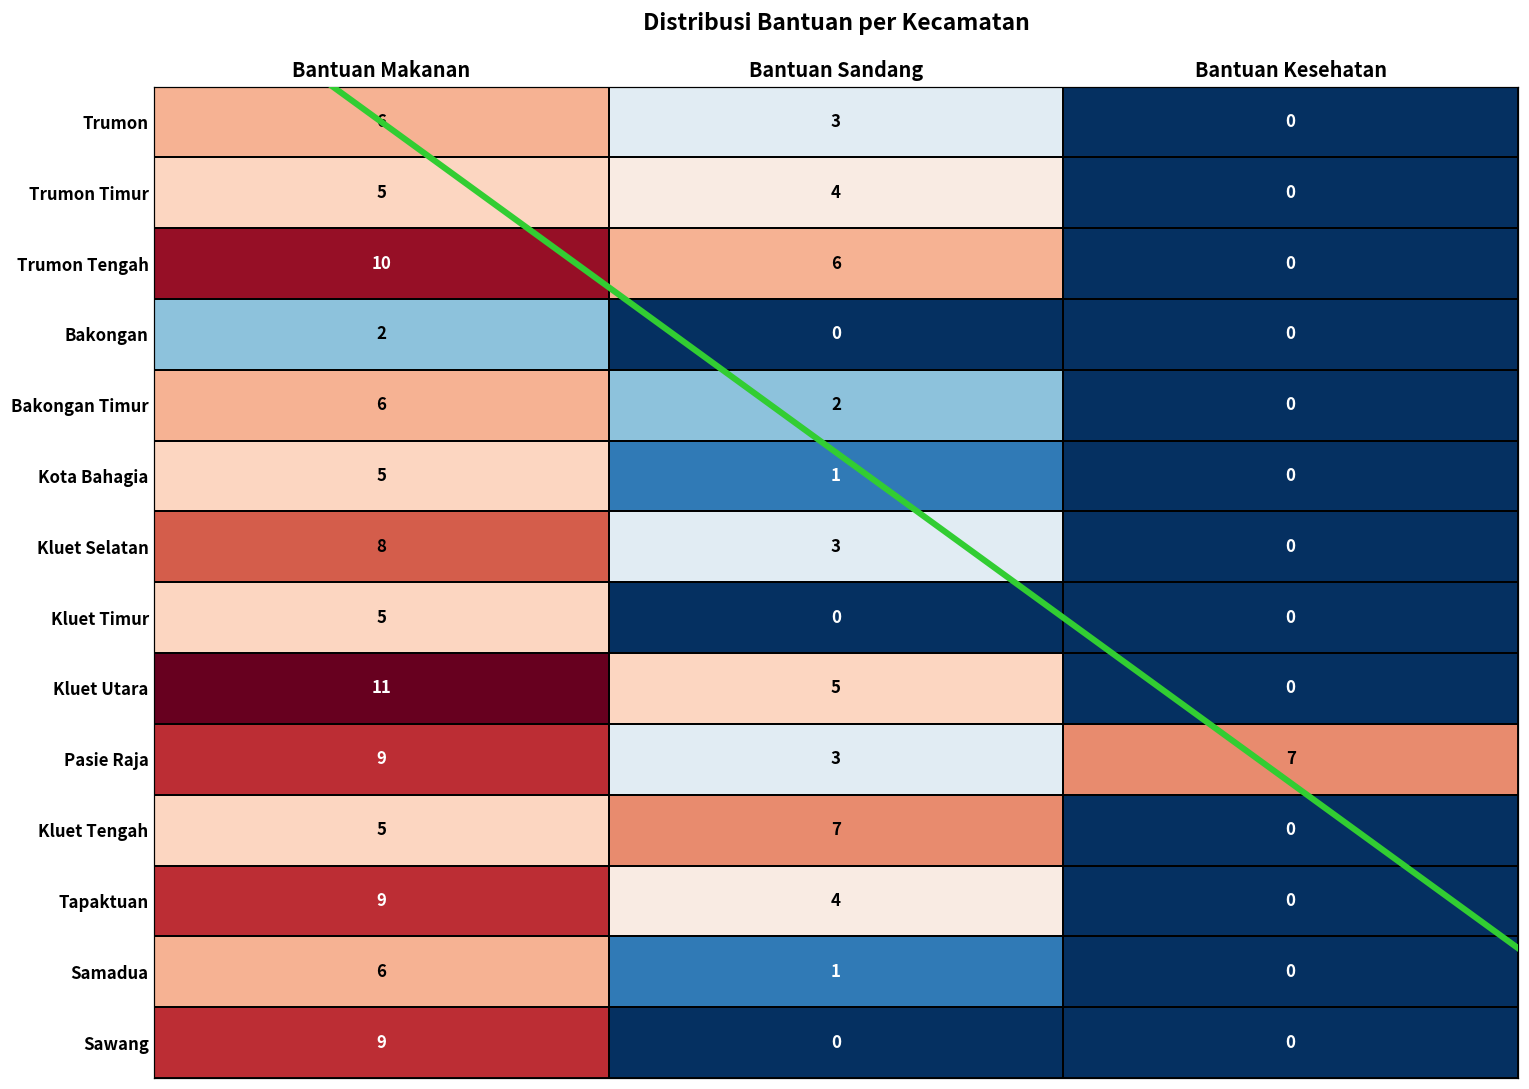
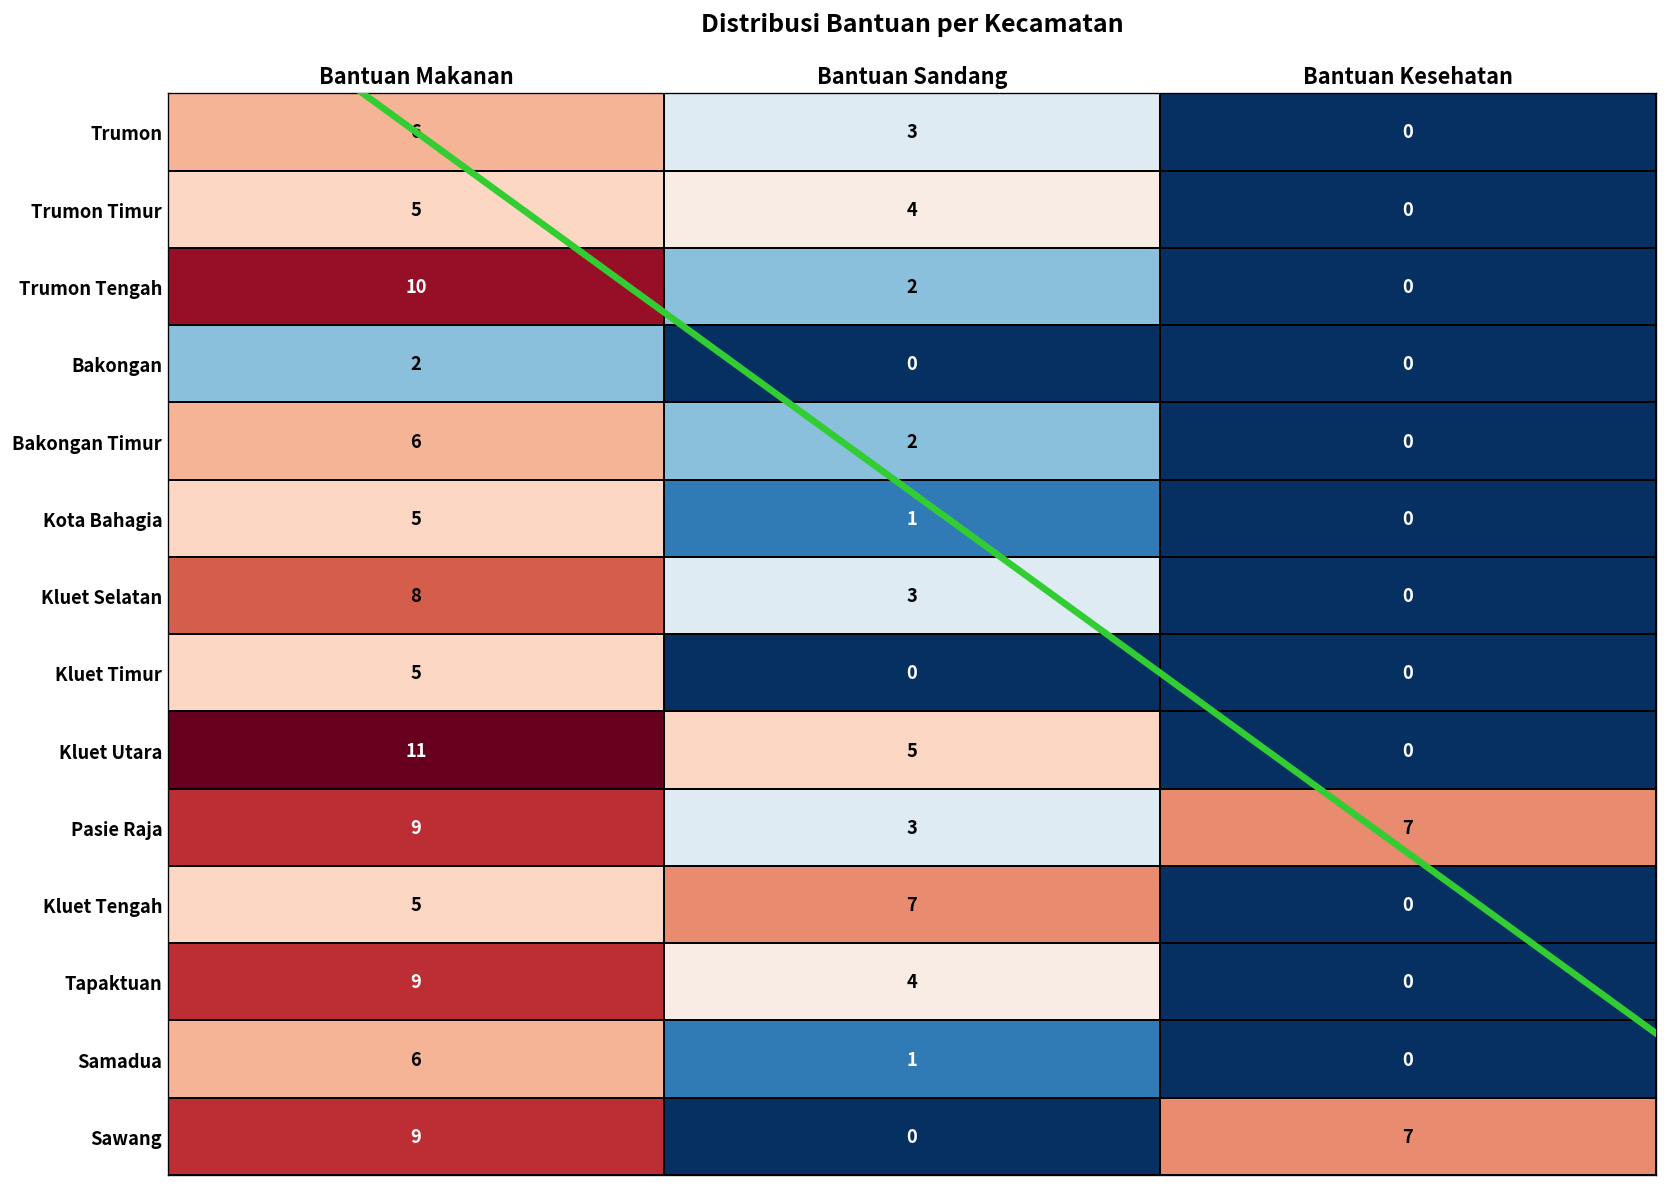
  {
    "Trumon": {
      "Bantuan Makanan": 6,
      "Bantuan Sandang": 3,
      "Bantuan Kesehatan": 0
    },
    "Trumon Timur": {
      "Bantuan Makanan": 5,
      "Bantuan Sandang": 4,
      "Bantuan Kesehatan": 0
    },
    "Trumon Tengah": {
      "Bantuan Makanan": 10,
-     "Bantuan Sandang": 6,
+     "Bantuan Sandang": 2,
      "Bantuan Kesehatan": 0
    },
    "Bakongan": {
      "Bantuan Makanan": 2,
      "Bantuan Sandang": 0,
      "Bantuan Kesehatan": 0
    },
    "Bakongan Timur": {
      "Bantuan Makanan": 6,
      "Bantuan Sandang": 2,
      "Bantuan Kesehatan": 0
    },
    "Kota Bahagia": {
      "Bantuan Makanan": 5,
      "Bantuan Sandang": 1,
      "Bantuan Kesehatan": 0
    },
    "Kluet Selatan": {
      "Bantuan Makanan": 8,
      "Bantuan Sandang": 3,
      "Bantuan Kesehatan": 0
    },
    "Kluet Timur": {
      "Bantuan Makanan": 5,
      "Bantuan Sandang": 0,
      "Bantuan Kesehatan": 0
    },
    "Kluet Utara": {
      "Bantuan Makanan": 11,
      "Bantuan Sandang": 5,
      "Bantuan Kesehatan": 0
    },
    "Pasie Raja": {
      "Bantuan Makanan": 9,
      "Bantuan Sandang": 3,
      "Bantuan Kesehatan": 7
    },
    "Kluet Tengah": {
      "Bantuan Makanan": 5,
      "Bantuan Sandang": 7,
      "Bantuan Kesehatan": 0
    },
    "Tapaktuan": {
      "Bantuan Makanan": 9,
      "Bantuan Sandang": 4,
      "Bantuan Kesehatan": 0
    },
    "Samadua": {
      "Bantuan Makanan": 6,
      "Bantuan Sandang": 1,
      "Bantuan Kesehatan": 0
    },
    "Sawang": {
      "Bantuan Makanan": 9,
      "Bantuan Sandang": 0,
-     "Bantuan Kesehatan": 0
+     "Bantuan Kesehatan": 7
    }
  }
